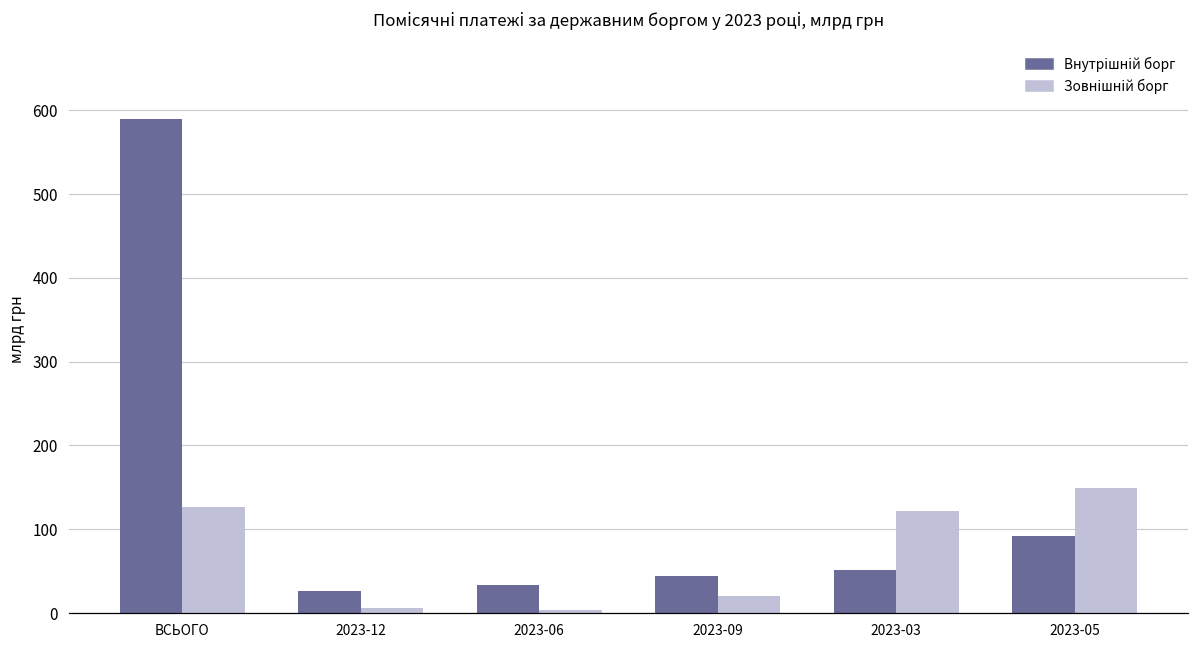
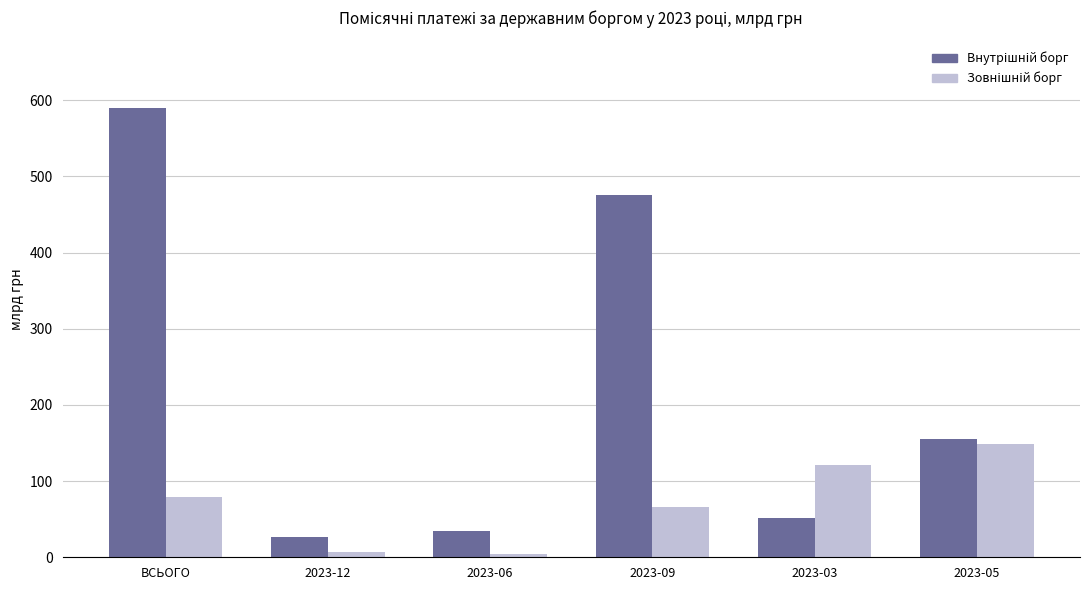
  {
    "Внутрішній борг": {
      "ВСЬОГО": 590,
      "2023-12": 30,
      "2023-06": 30,
-     "2023-09": 40,
+     "2023-09": 480,
      "2023-03": 50,
-     "2023-05": 90
+     "2023-05": 160
    },
    "Зовнішній борг": {
-     "ВСЬОГО": 130,
+     "ВСЬОГО": 80,
      "2023-12": 10,
      "2023-06": 0,
-     "2023-09": 20,
+     "2023-09": 70,
      "2023-03": 120,
      "2023-05": 150
    }
  }
